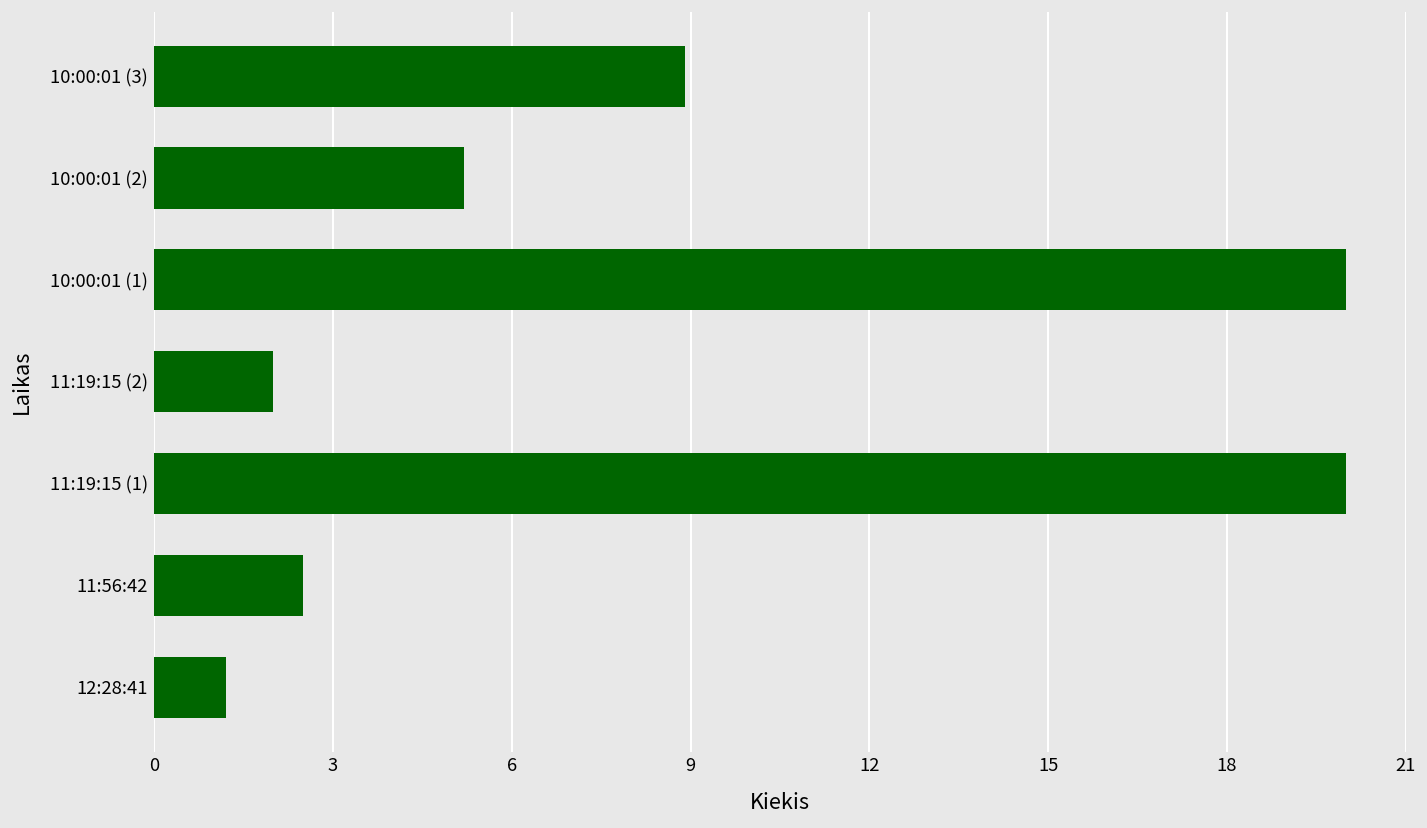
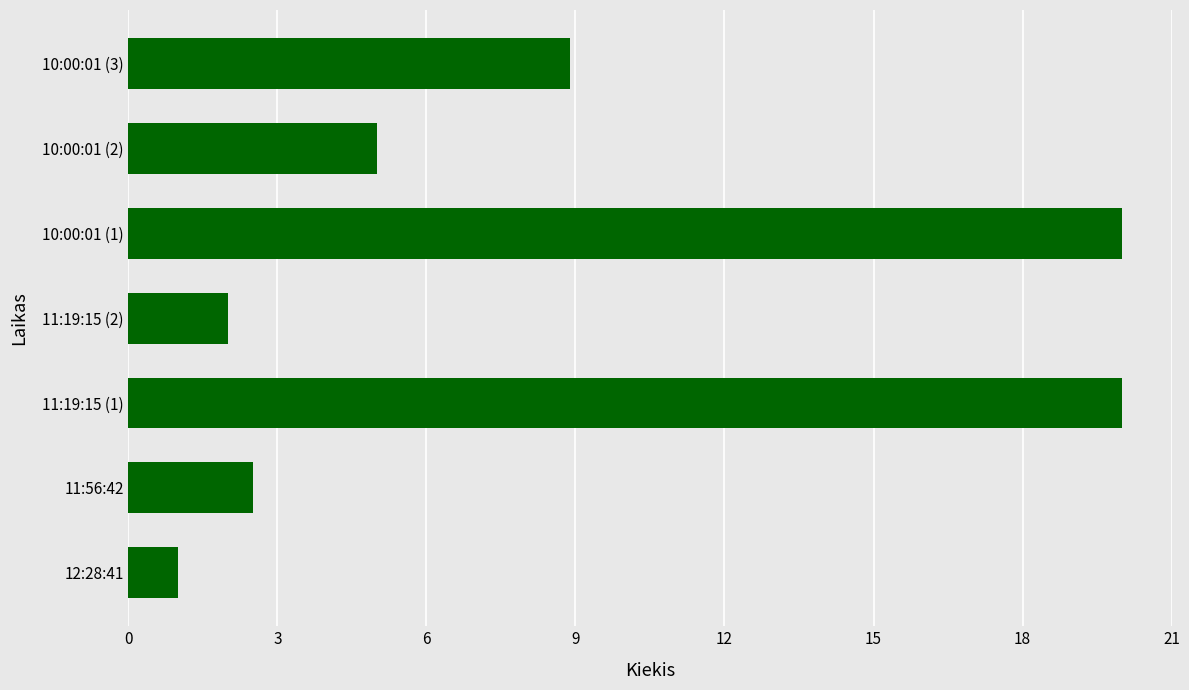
  {
    "10:00:01 (3)": 8.9,
-   "10:00:01 (2)": 5.2,
+   "10:00:01 (2)": 5.0,
    "10:00:01 (1)": 20.0,
    "11:19:15 (2)": 2.0,
    "11:19:15 (1)": 20.0,
    "11:56:42": 2.5,
-   "12:28:41": 1.2
+   "12:28:41": 1.0
  }
